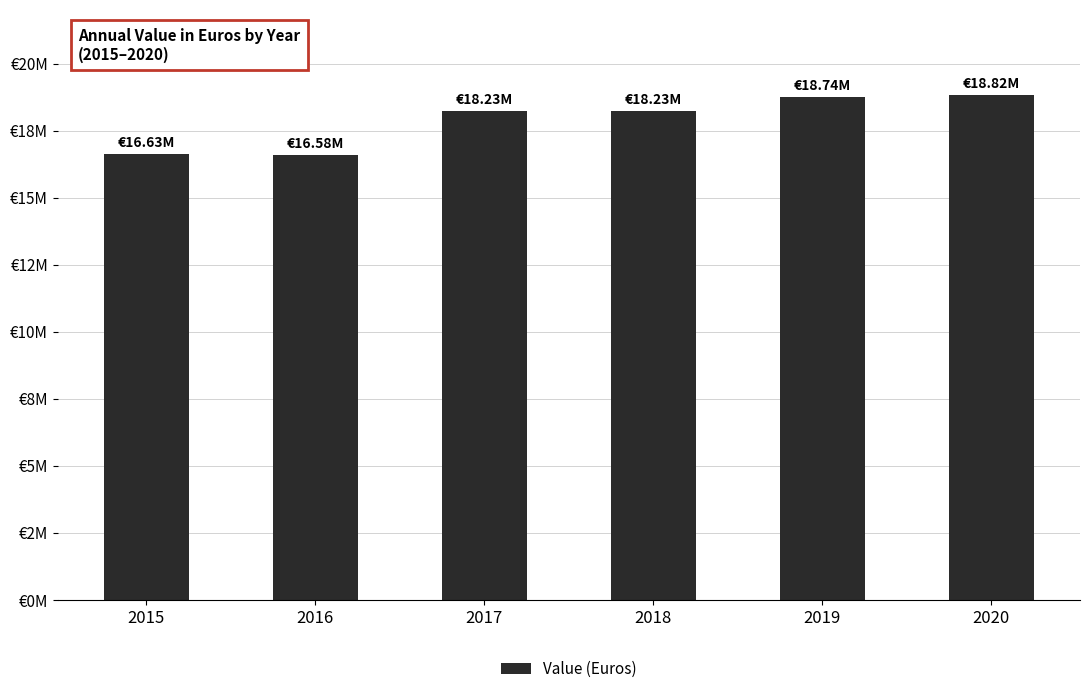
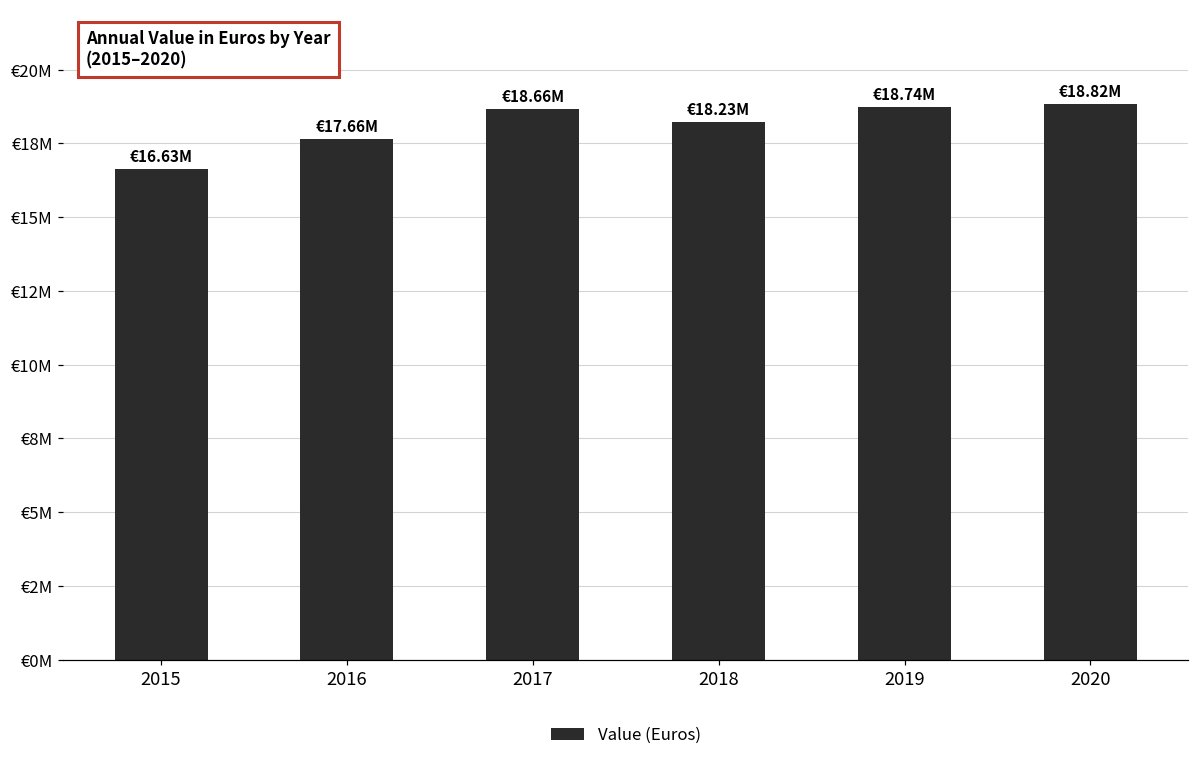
  {
    "2015": "€16.63M",
-   "2016": "€16.58M",
-   "2017": "€18.23M",
+   "2016": "€17.66M",
+   "2017": "€18.66M",
    "2018": "€18.23M",
    "2019": "€18.74M",
    "2020": "€18.82M"
  }
